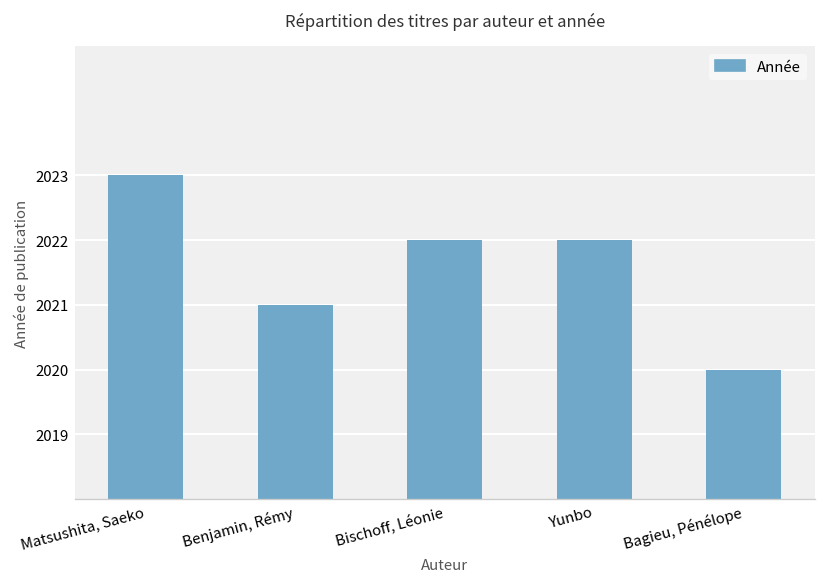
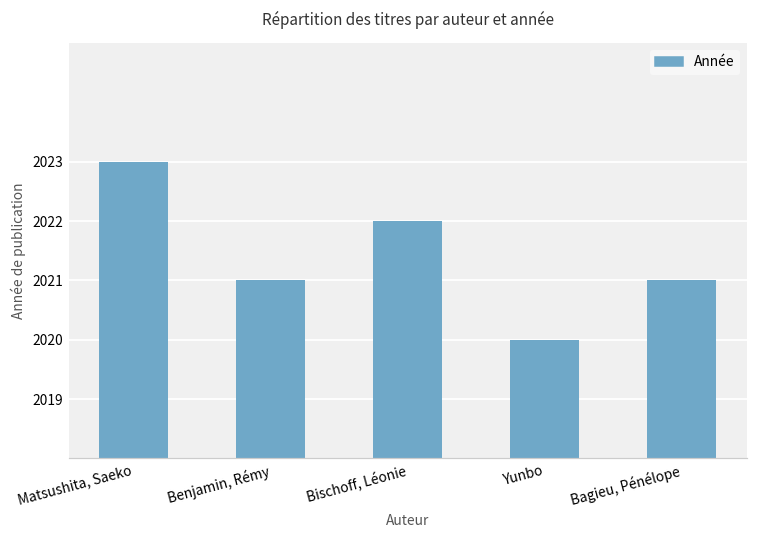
  {
    "Matsushita, Saeko": 2023,
    "Benjamin, Rémy": 2021,
    "Bischoff, Léonie": 2022,
-   "Yunbo": 2022,
-   "Bagieu, Pénélope": 2020
+   "Yunbo": 2020,
+   "Bagieu, Pénélope": 2021
  }
